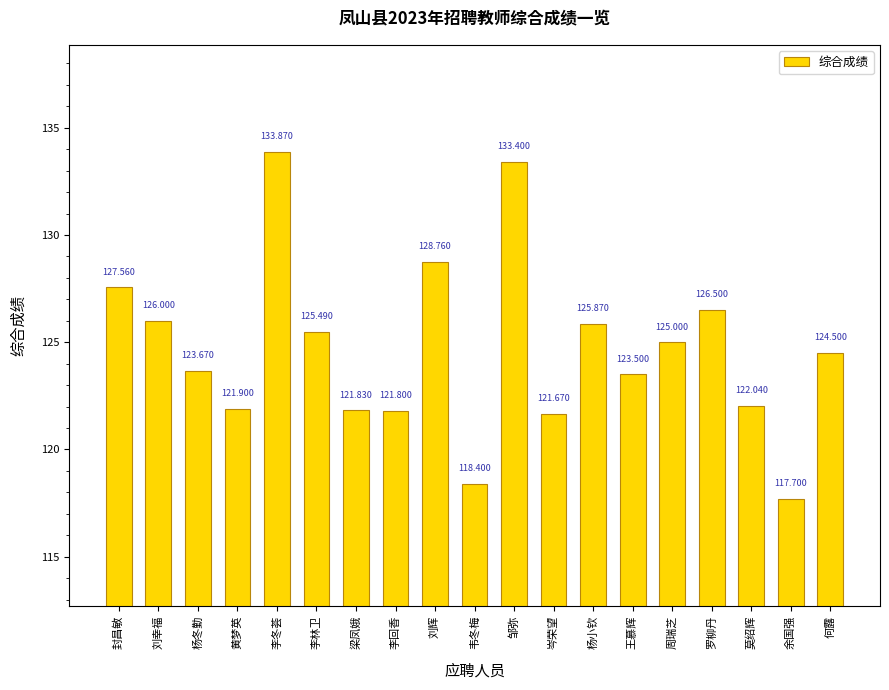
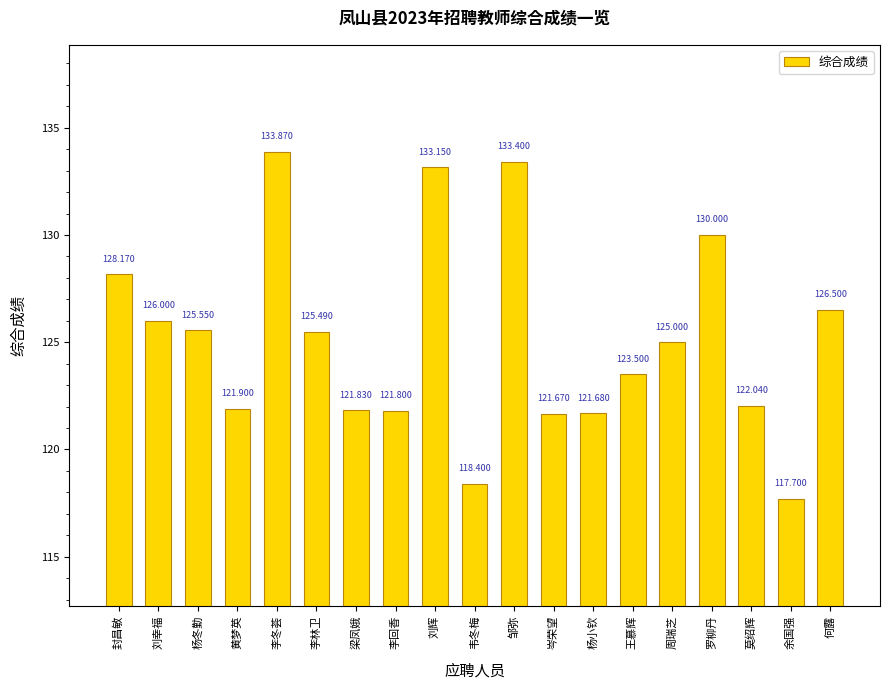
  {
-   "封昌敏": 127.560,
+   "封昌敏": 128.170,
    "刘幸福": 126.000,
-   "杨冬勤": 123.670,
+   "杨冬勤": 125.550,
    "黄梦英": 121.900,
    "李冬荟": 133.870,
    "李林卫": 125.490,
    "梁凤娥": 121.830,
    "李回香": 121.800,
-   "刘辉": 128.760,
+   "刘辉": 133.150,
    "韦冬梅": 118.400,
    "邹弥": 133.400,
    "岑荣望": 121.670,
-   "杨小钦": 125.870,
+   "杨小钦": 121.680,
    "王慕辉": 123.500,
    "周瑞芝": 125.000,
-   "罗柳丹": 126.500,
+   "罗柳丹": 130.000,
    "莫绍辉": 122.040,
    "余国强": 117.700,
-   "何露": 124.500
+   "何露": 126.500
  }
